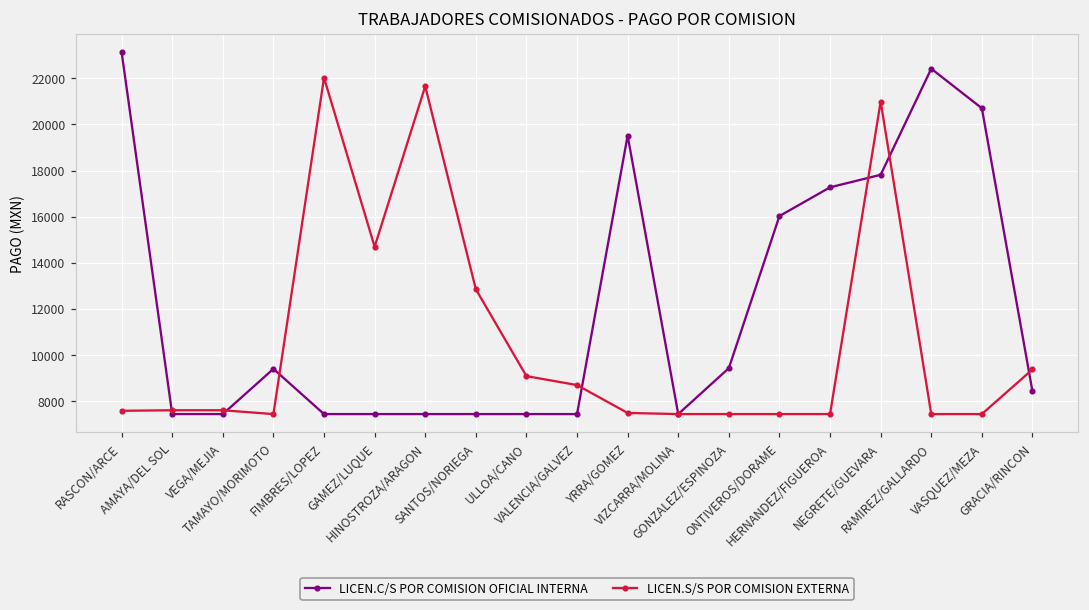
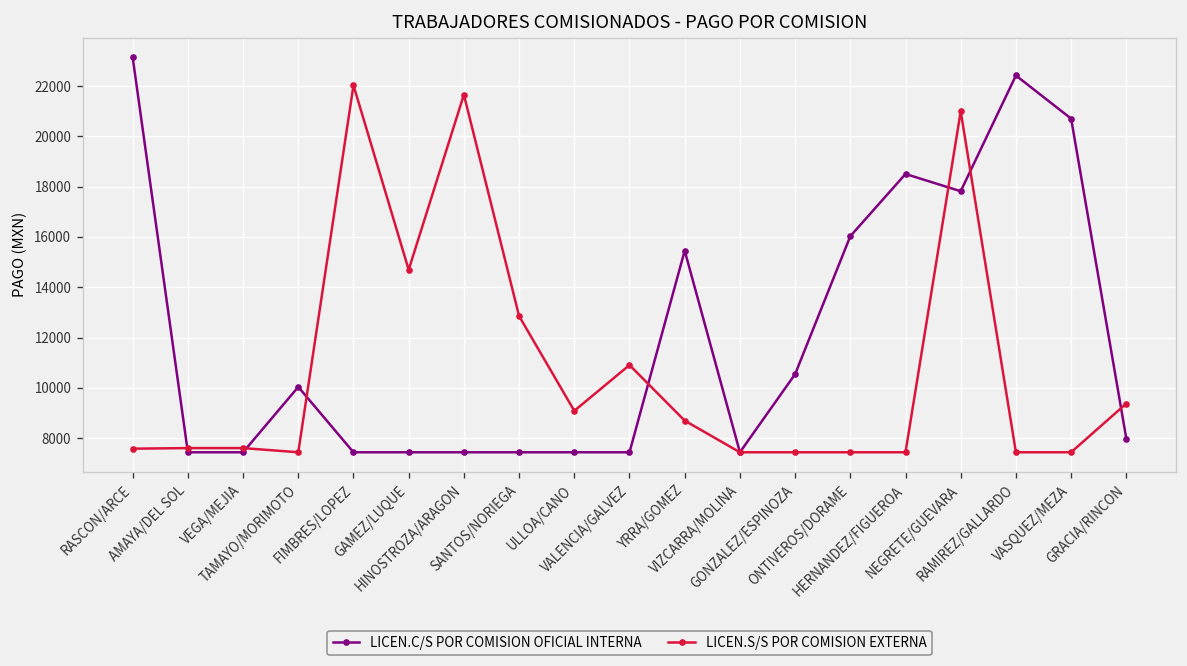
  {
    "LICEN.C/S POR COMISION OFICIAL INTERNA": {
      "RASCON/ARCE": 23100,
      "AMAYA/DEL SOL": 7400,
      "VEGA/MEJIA": 7400,
-     "TAMAYO/MORIMOTO": 9400,
+     "TAMAYO/MORIMOTO": 10000,
      "FIMBRES/LOPEZ": 7400,
      "GAMEZ/LUQUE": 7400,
      "HINOSTROZA/ARAGON": 7400,
      "SANTOS/NORIEGA": 7400,
      "ULLOA/CANO": 7400,
      "VALENCIA/GALVEZ": 7400,
-     "YRRA/GOMEZ": 19500,
-     "GONZALEZ/ESPINOZA": 9400,
+     "YRRA/GOMEZ": 15500,
+     "GONZALEZ/ESPINOZA": 10500,
      "ONTIVEROS/DORAME": 16000,
-     "HERNANDEZ/FIGUEROA": 17300,
+     "HERNANDEZ/FIGUEROA": 18500,
      "NEGRETE/GUEVARA": 17800,
      "RAMIREZ/GALLARDO": 22400,
      "VASQUEZ/MEZA": 20700,
-     "GRACIA/RINCON": 8400
+     "GRACIA/RINCON": 8000
    },
    "LICEN.S/S POR COMISION EXTERNA": {
      "RASCON/ARCE": 7600,
      "AMAYA/DEL SOL": 7600,
      "VEGA/MEJIA": 7600,
      "TAMAYO/MORIMOTO": 7400,
      "FIMBRES/LOPEZ": 22000,
      "GAMEZ/LUQUE": 14700,
      "HINOSTROZA/ARAGON": 21700,
      "SANTOS/NORIEGA": 12900,
      "ULLOA/CANO": 9100,
-     "VALENCIA/GALVEZ": 8700,
-     "YRRA/GOMEZ": 7500,
+     "VALENCIA/GALVEZ": 10900,
+     "YRRA/GOMEZ": 8700,
      "GONZALEZ/ESPINOZA": 7400,
      "ONTIVEROS/DORAME": 7400,
      "HERNANDEZ/FIGUEROA": 7400,
      "NEGRETE/GUEVARA": 21000,
      "RAMIREZ/GALLARDO": 7400,
      "VASQUEZ/MEZA": 7400,
      "GRACIA/RINCON": 9400
    }
  }
